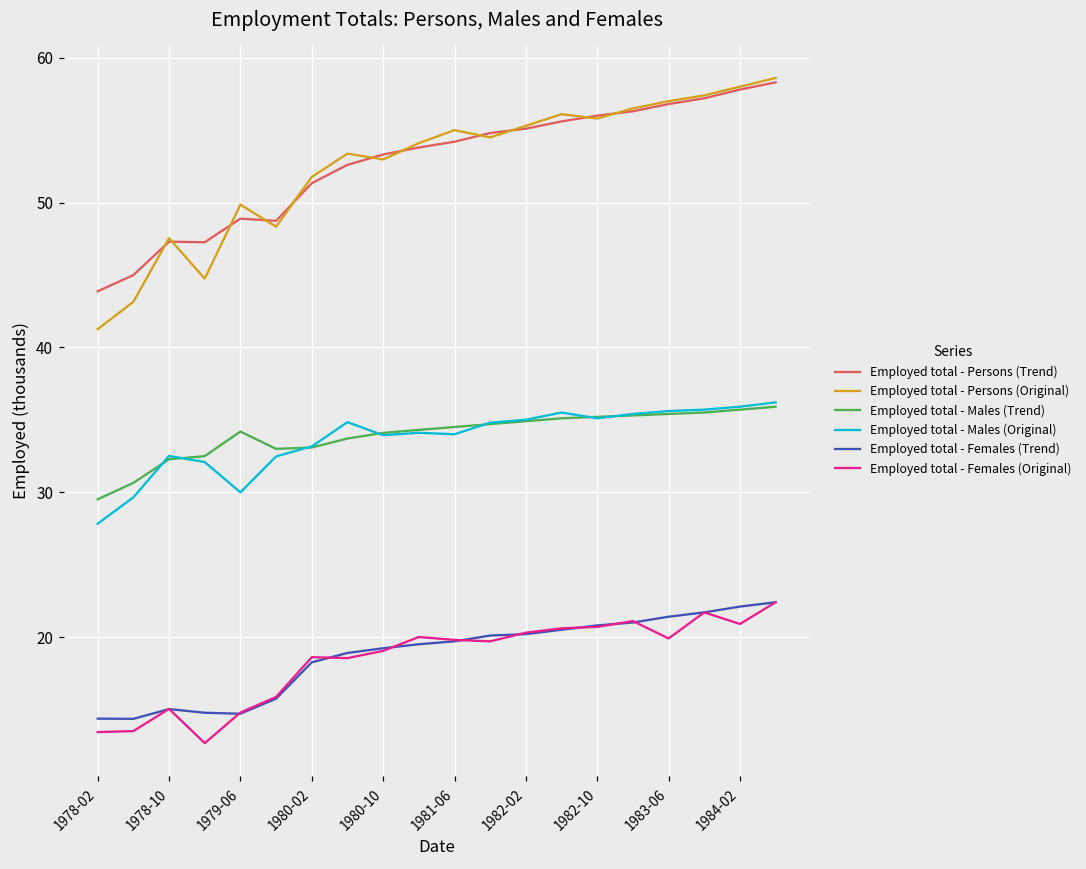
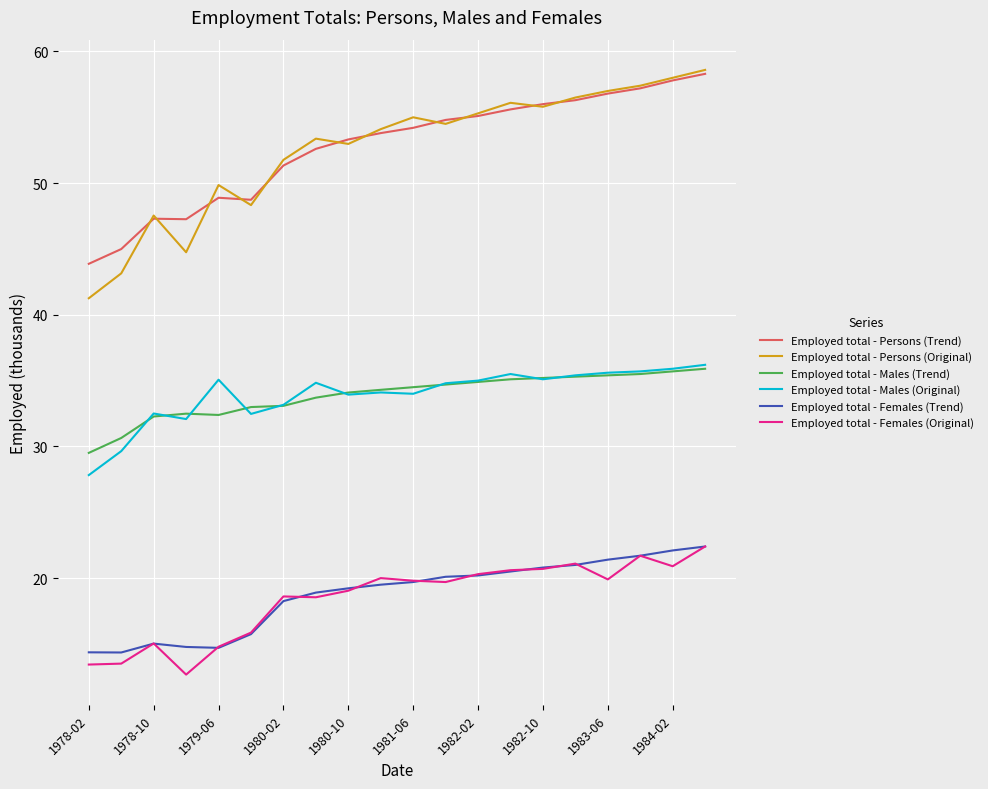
  {
    "Employed total - Persons (Trend)": {
      "1978-02": 43.9,
      "1978-10": 47.3,
      "1979-06": 48.9,
      "1980-02": 51.3,
      "1980-10": 53.3,
      "1981-06": 54.2,
      "1982-02": 55.1,
      "1982-10": 56.0,
      "1983-06": 56.8,
      "1984-02": 57.8
    },
    "Employed total - Persons (Original)": {
      "1978-02": 41.3,
      "1978-10": 47.5,
      "1979-06": 49.9,
      "1980-02": 51.8,
      "1980-10": 53.0,
      "1981-06": 55.0,
      "1982-02": 55.3,
      "1982-10": 55.8,
      "1983-06": 57.0,
      "1984-02": 58.0
    },
    "Employed total - Males (Trend)": {
      "1978-02": 29.5,
      "1978-10": 32.3,
-     "1979-06": 34.2,
+     "1979-06": 32.4,
      "1981-06": 34.5,
      "1983-06": 35.4,
      "1984-02": 35.7
    },
    "Employed total - Males (Original)": {
      "1978-02": 27.8,
      "1978-10": 32.5,
-     "1979-06": 30.0,
+     "1979-06": 35.1,
      "1981-06": 34.0,
      "1983-06": 35.6,
      "1984-02": 35.9
    },
    "Employed total - Females (Trend)": {
      "1978-02": 14.4,
      "1980-02": 18.3,
      "1983-06": 21.4,
      "1984-02": 22.1
    },
    "Employed total - Females (Original)": {
      "1978-02": 13.4,
      "1980-02": 18.6,
      "1983-06": 19.9,
      "1984-02": 20.9
    }
  }
